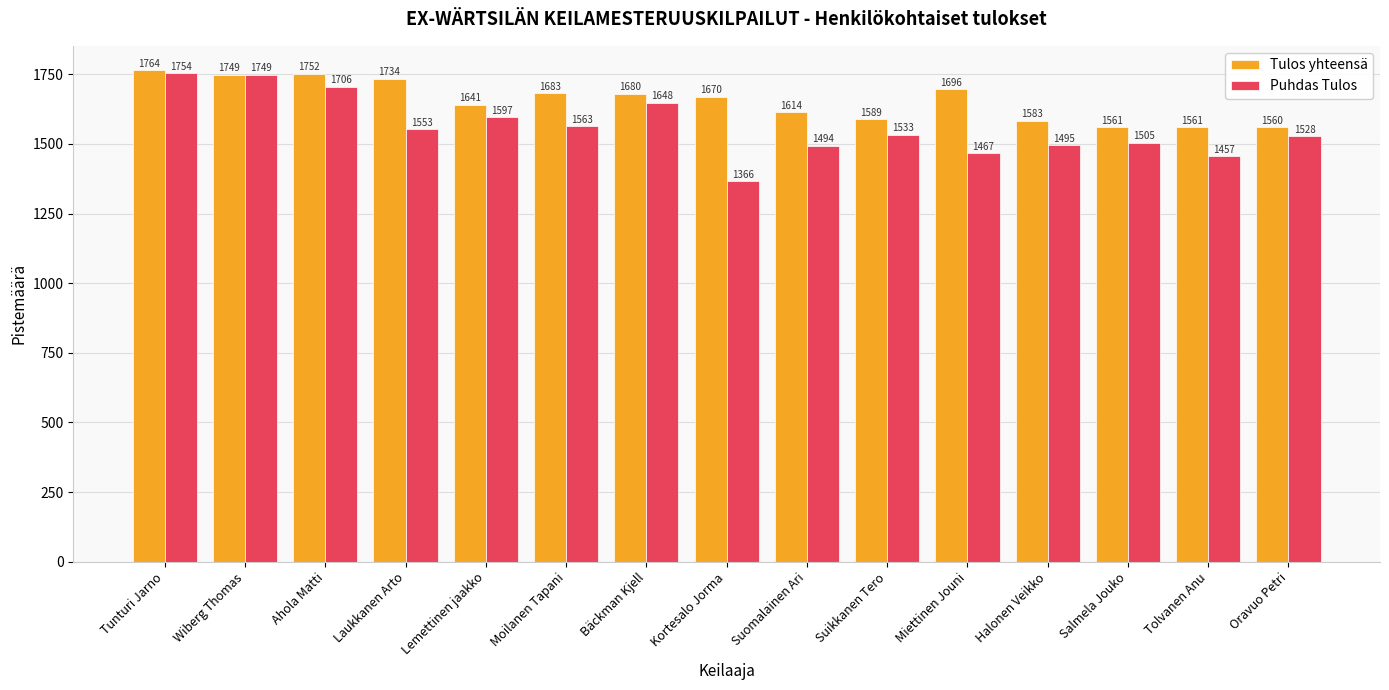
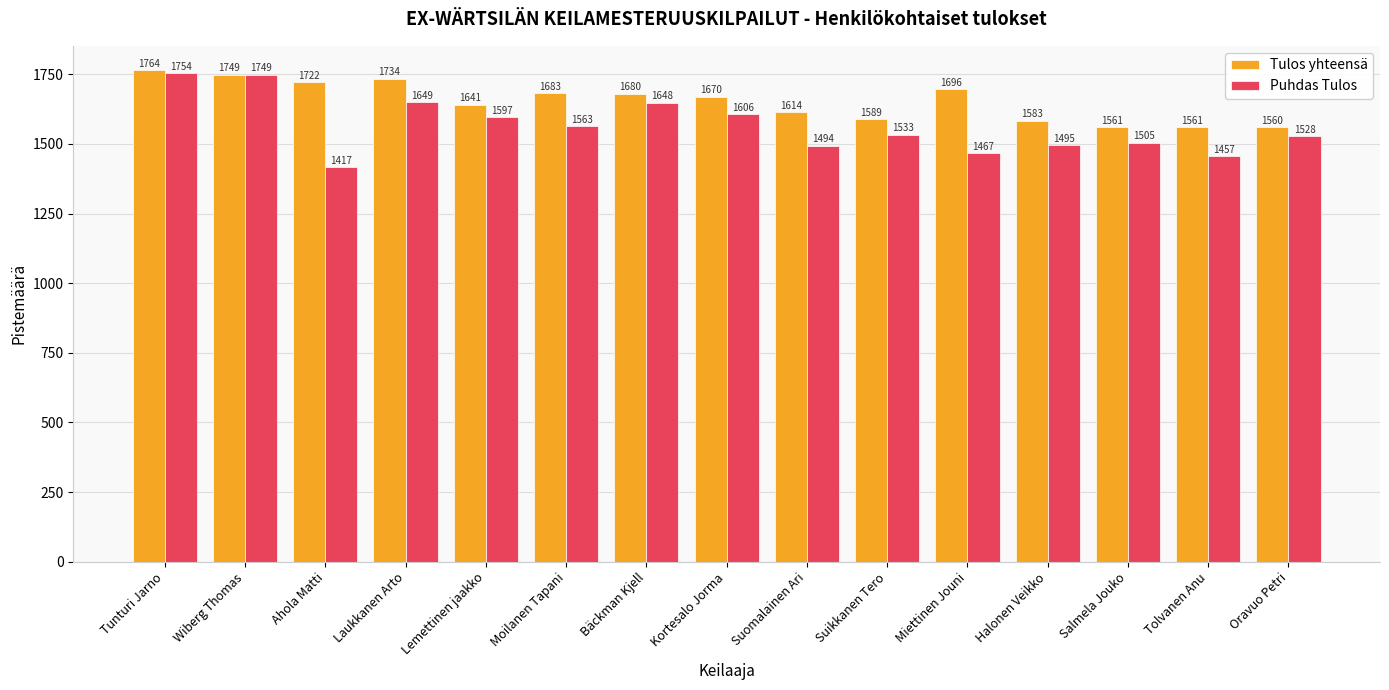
  {
    "Tulos yhteensä": {
      "Tunturi Jarno": 1764,
      "Wiberg Thomas": 1749,
-     "Ahola Matti": 1752,
+     "Ahola Matti": 1722,
      "Laukkanen Arto": 1734,
      "Lemettinen jaakko": 1641,
      "Moilanen Tapani": 1683,
      "Bäckman Kjell": 1680,
      "Kortesalo Jorma": 1670,
      "Suomalainen Ari": 1614,
      "Suikkanen Tero": 1589,
      "Miettinen Jouni": 1696,
      "Halonen Veikko": 1583,
      "Salmela Jouko": 1561,
      "Tolvanen Anu": 1561,
      "Oravuo Petri": 1560
    },
    "Puhdas Tulos": {
      "Tunturi Jarno": 1754,
      "Wiberg Thomas": 1749,
-     "Ahola Matti": 1706,
-     "Laukkanen Arto": 1553,
+     "Ahola Matti": 1417,
+     "Laukkanen Arto": 1649,
      "Lemettinen jaakko": 1597,
      "Moilanen Tapani": 1563,
      "Bäckman Kjell": 1648,
-     "Kortesalo Jorma": 1366,
+     "Kortesalo Jorma": 1606,
      "Suomalainen Ari": 1494,
      "Suikkanen Tero": 1533,
      "Miettinen Jouni": 1467,
      "Halonen Veikko": 1495,
      "Salmela Jouko": 1505,
      "Tolvanen Anu": 1457,
      "Oravuo Petri": 1528
    }
  }
